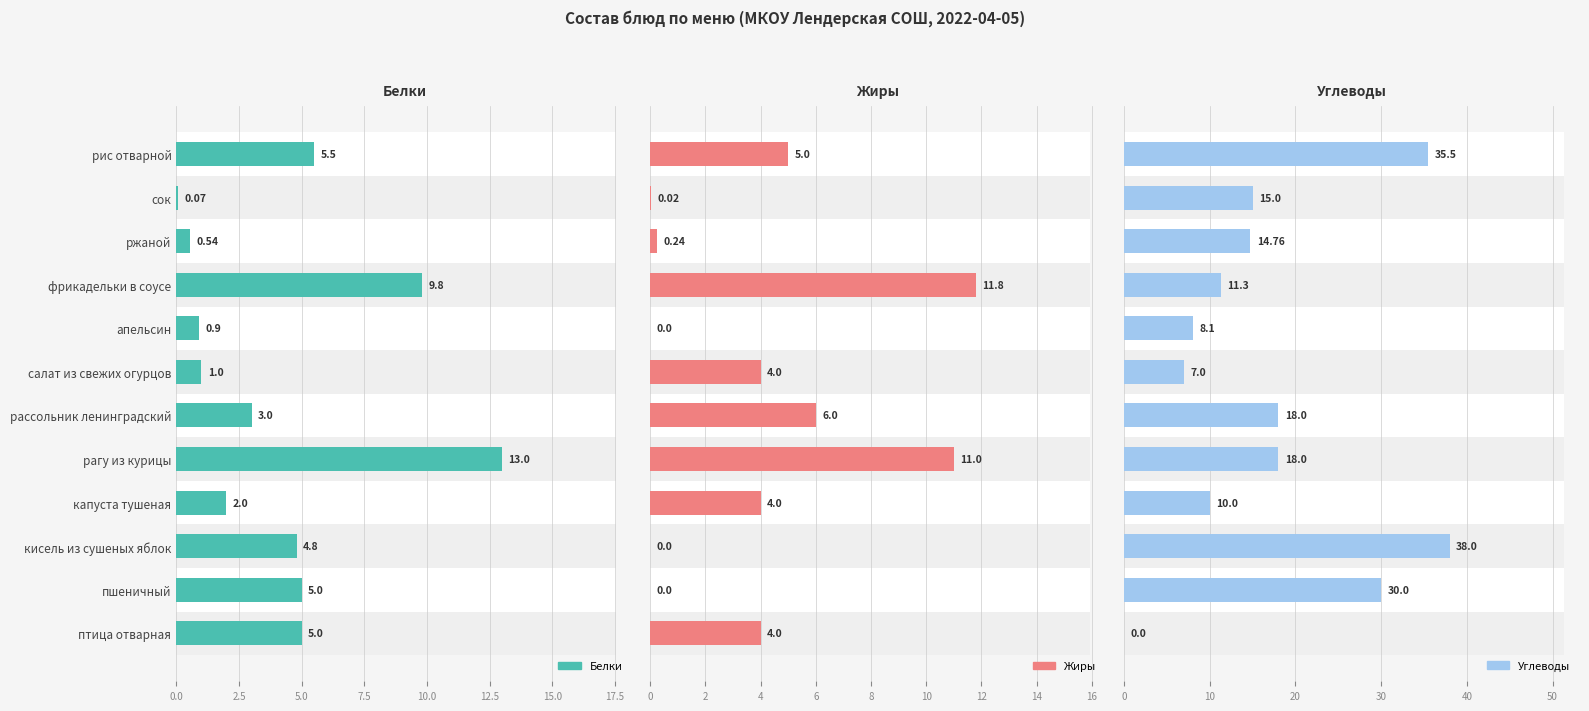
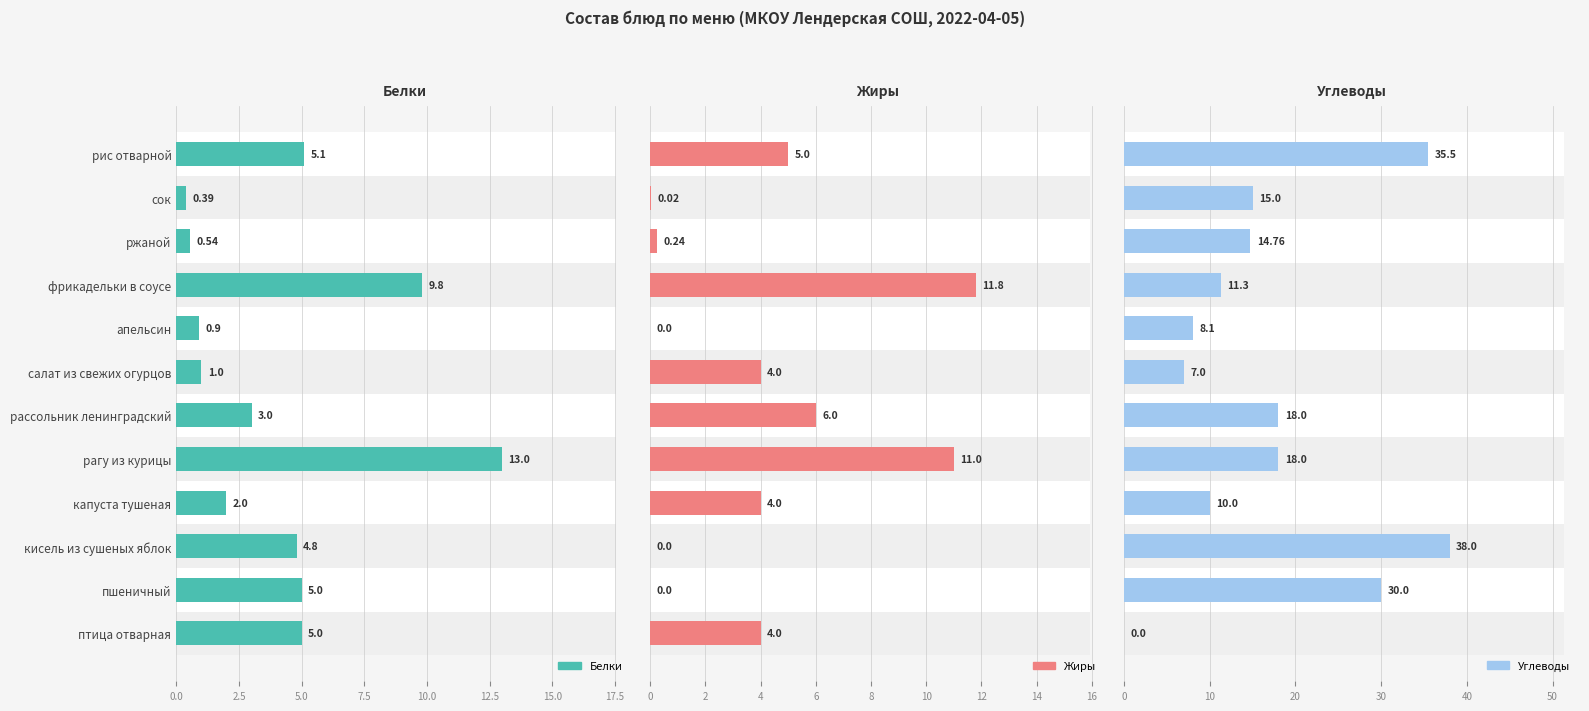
  {
    "Белки": {
      "Белки": {
-       "рис отварной": 5.5,
-       "сок": 0.07
+       "рис отварной": 5.1,
+       "сок": 0.39
      }
    }
  }
